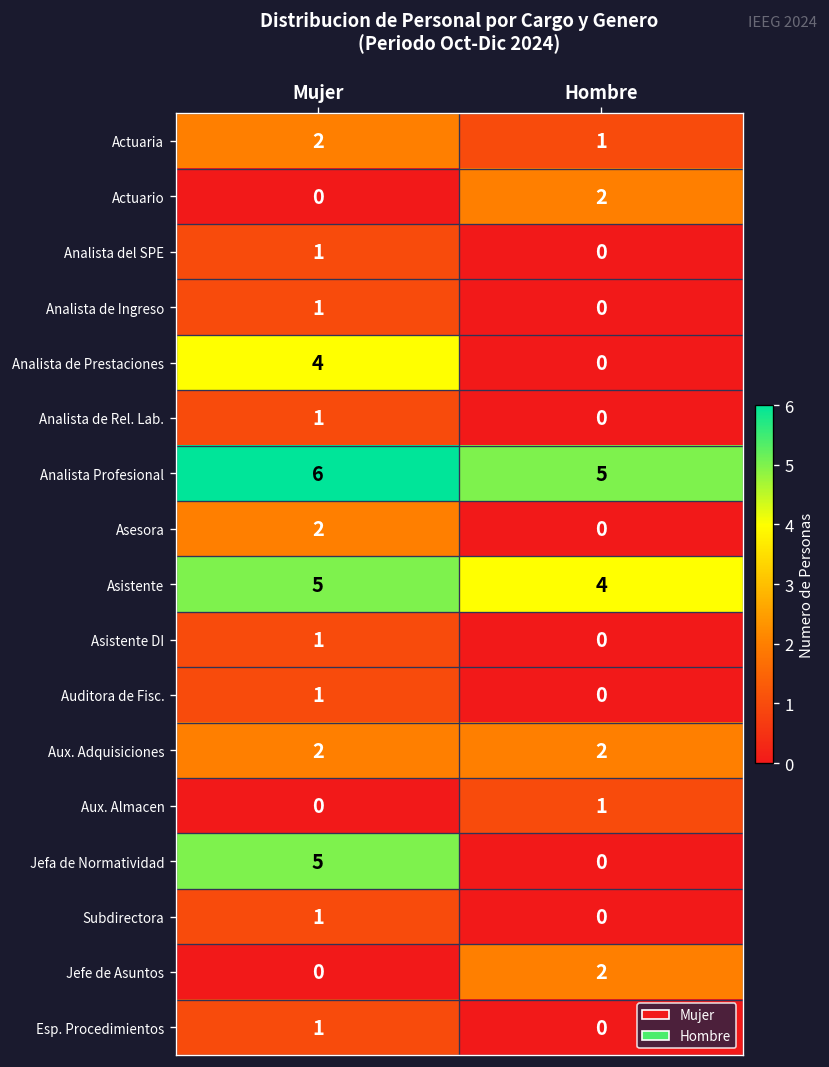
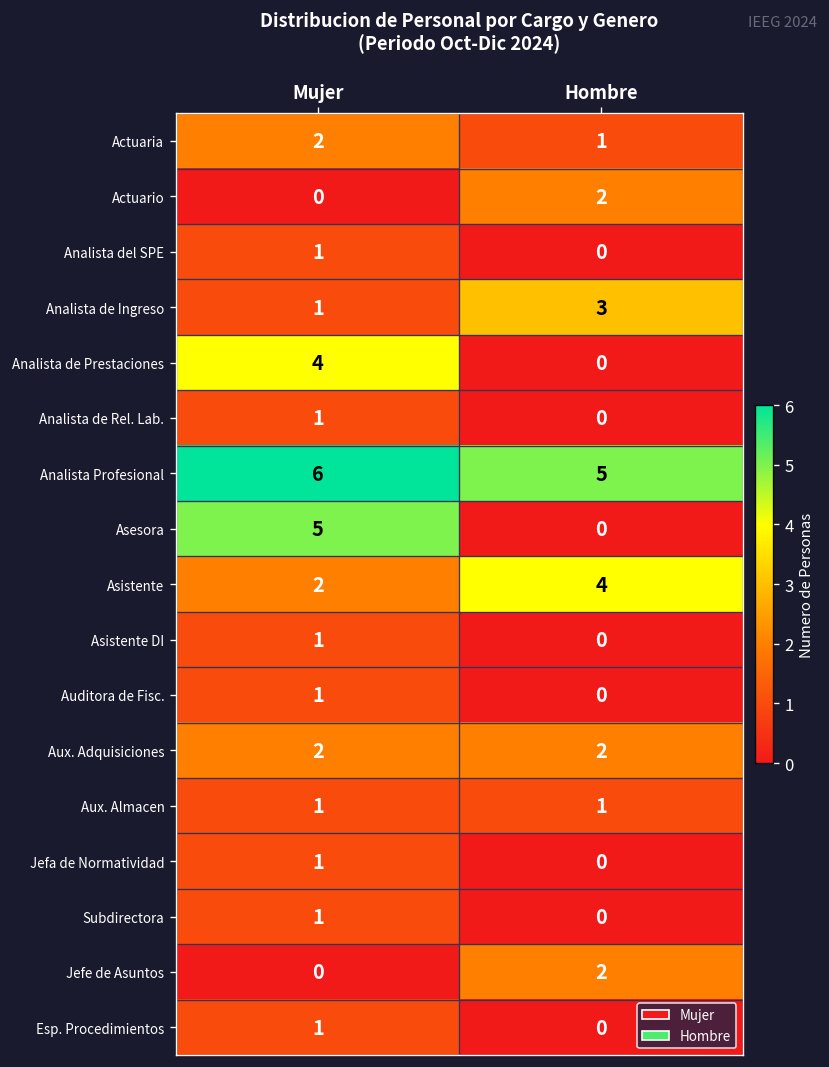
  {
    "Actuaria": {
      "Mujer": 2,
      "Hombre": 1
    },
    "Actuario": {
      "Mujer": 0,
      "Hombre": 2
    },
    "Analista del SPE": {
      "Mujer": 1,
      "Hombre": 0
    },
    "Analista de Ingreso": {
      "Mujer": 1,
-     "Hombre": 0
+     "Hombre": 3
    },
    "Analista de Prestaciones": {
      "Mujer": 4,
      "Hombre": 0
    },
    "Analista de Rel. Lab.": {
      "Mujer": 1,
      "Hombre": 0
    },
    "Analista Profesional": {
      "Mujer": 6,
      "Hombre": 5
    },
    "Asesora": {
-     "Mujer": 2,
+     "Mujer": 5,
      "Hombre": 0
    },
    "Asistente": {
-     "Mujer": 5,
+     "Mujer": 2,
      "Hombre": 4
    },
    "Asistente DI": {
      "Mujer": 1,
      "Hombre": 0
    },
    "Auditora de Fisc.": {
      "Mujer": 1,
      "Hombre": 0
    },
    "Aux. Adquisiciones": {
      "Mujer": 2,
      "Hombre": 2
    },
    "Aux. Almacen": {
-     "Mujer": 0,
+     "Mujer": 1,
      "Hombre": 1
    },
    "Jefa de Normatividad": {
-     "Mujer": 5,
+     "Mujer": 1,
      "Hombre": 0
    },
    "Subdirectora": {
      "Mujer": 1,
      "Hombre": 0
    },
    "Jefe de Asuntos": {
      "Mujer": 0,
      "Hombre": 2
    },
    "Esp. Procedimientos": {
      "Mujer": 1,
      "Hombre": 0
    }
  }
